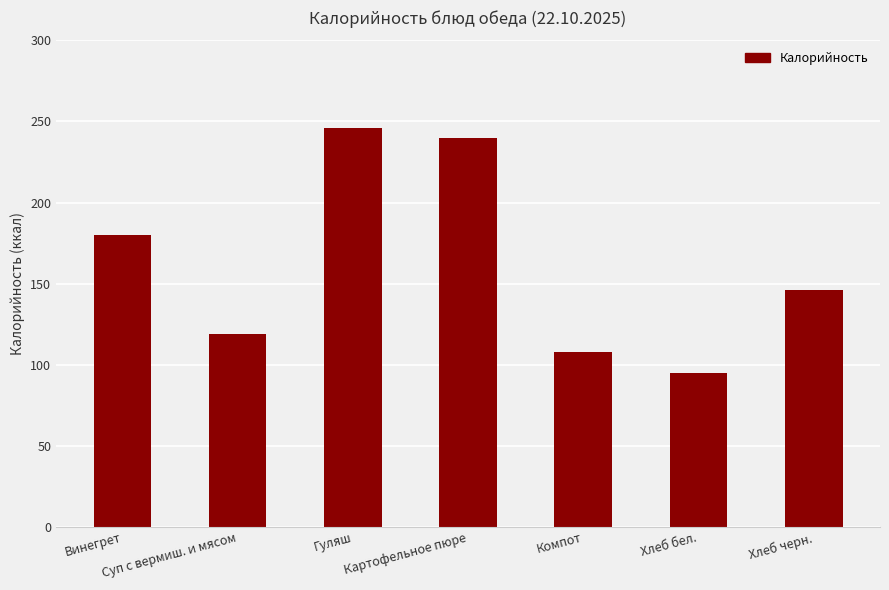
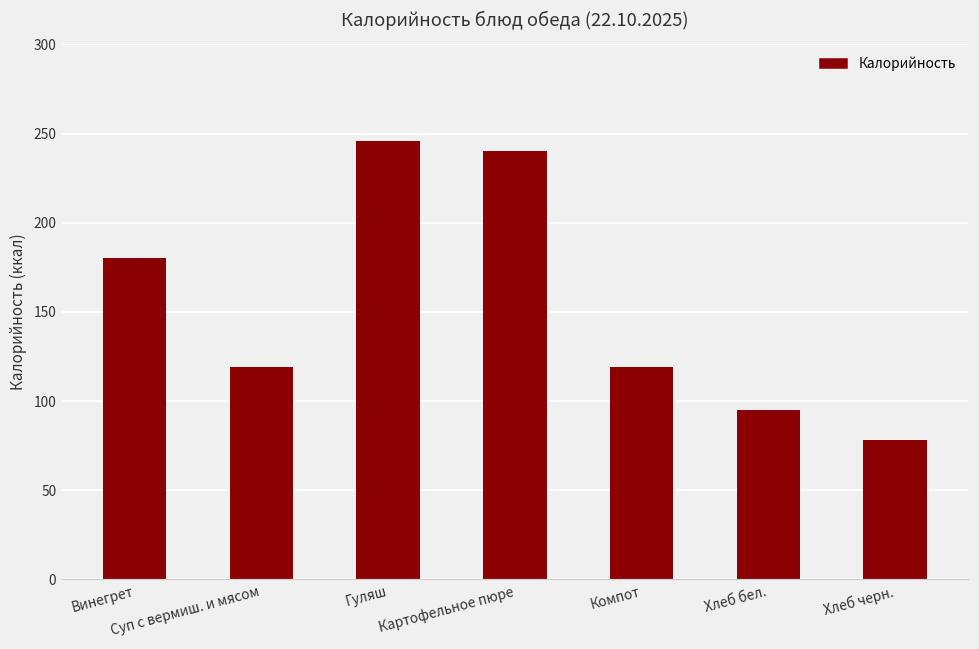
  {
    "Винегрет": 180,
    "Суп с вермиш. и мясом": 119,
    "Гуляш": 246,
    "Картофельное пюре": 240,
-   "Компот": 108,
+   "Компот": 119,
    "Хлеб бел.": 95,
-   "Хлеб черн.": 146
+   "Хлеб черн.": 78
  }
